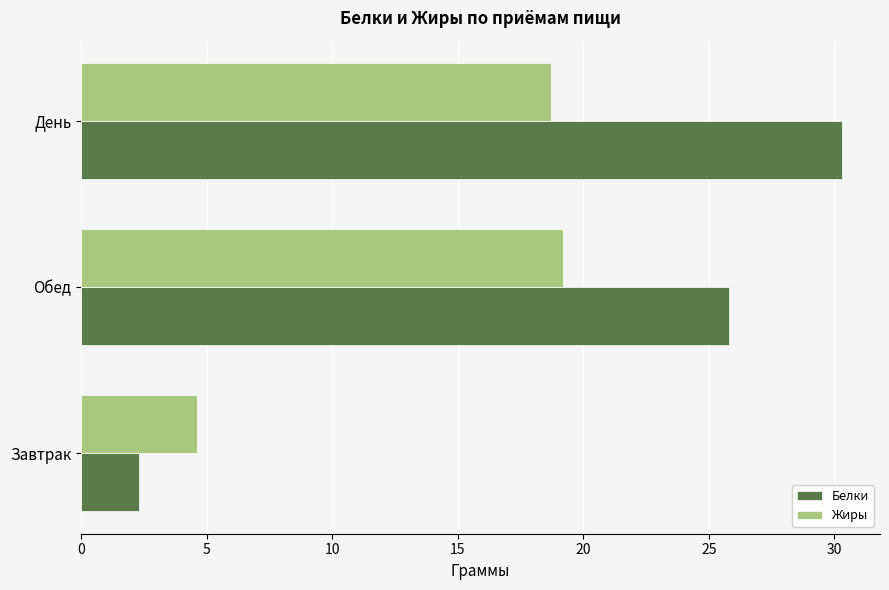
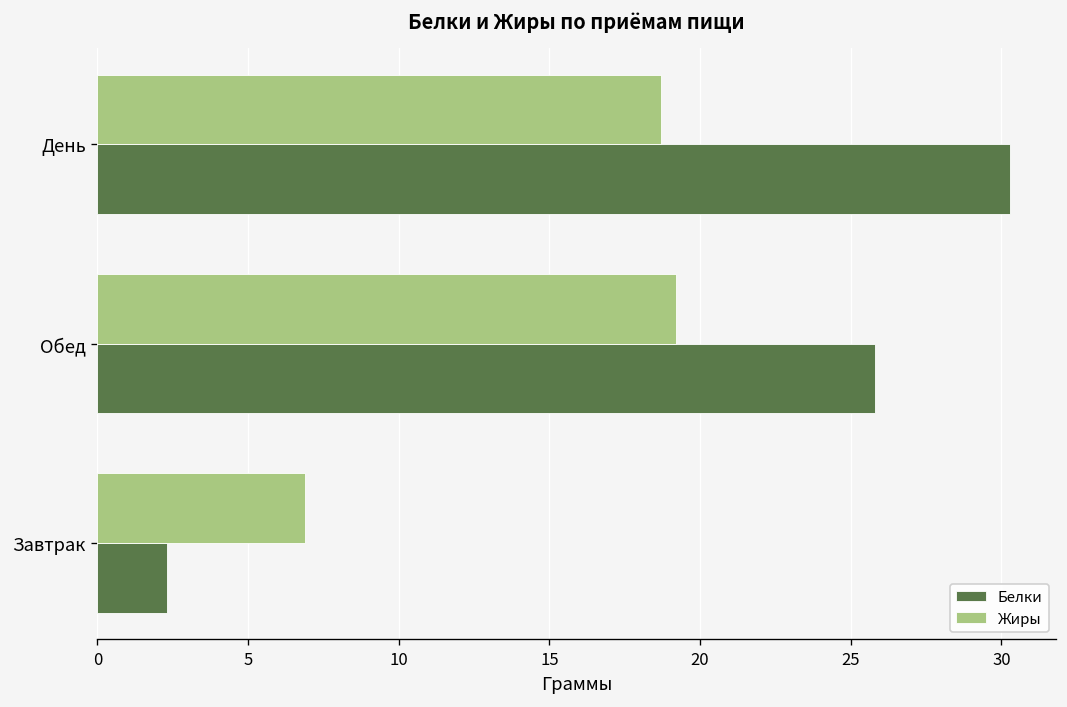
  {
    "Белки": {
      "День": 30.3,
      "Обед": 25.8,
      "Завтрак": 2.3
    },
    "Жиры": {
      "День": 18.7,
      "Обед": 19.2,
-     "Завтрак": 4.6
+     "Завтрак": 6.9
    }
  }
